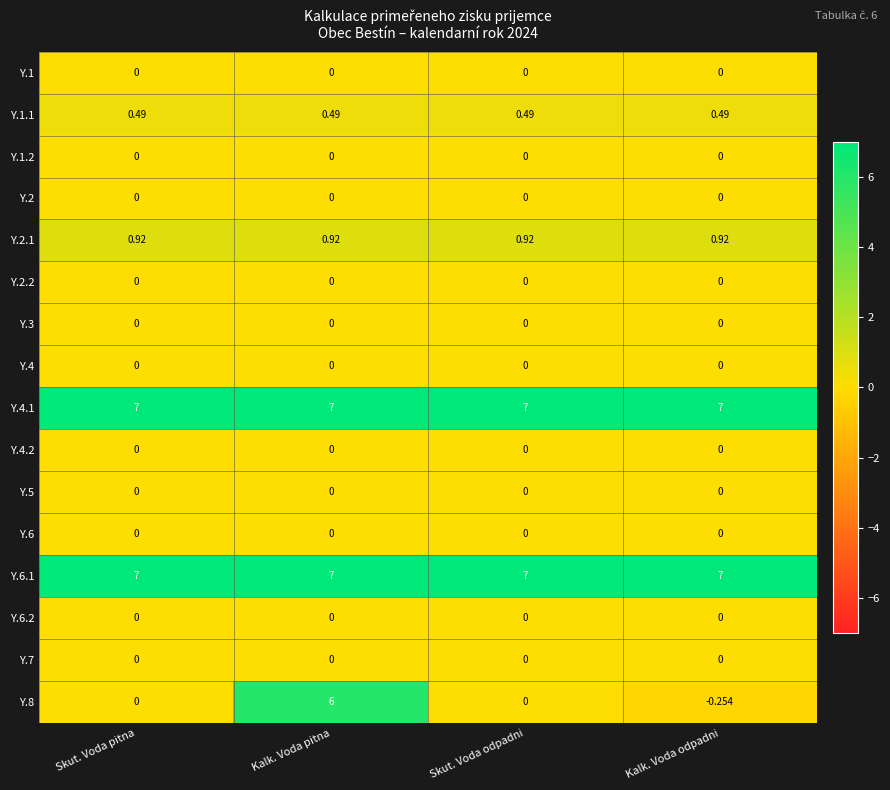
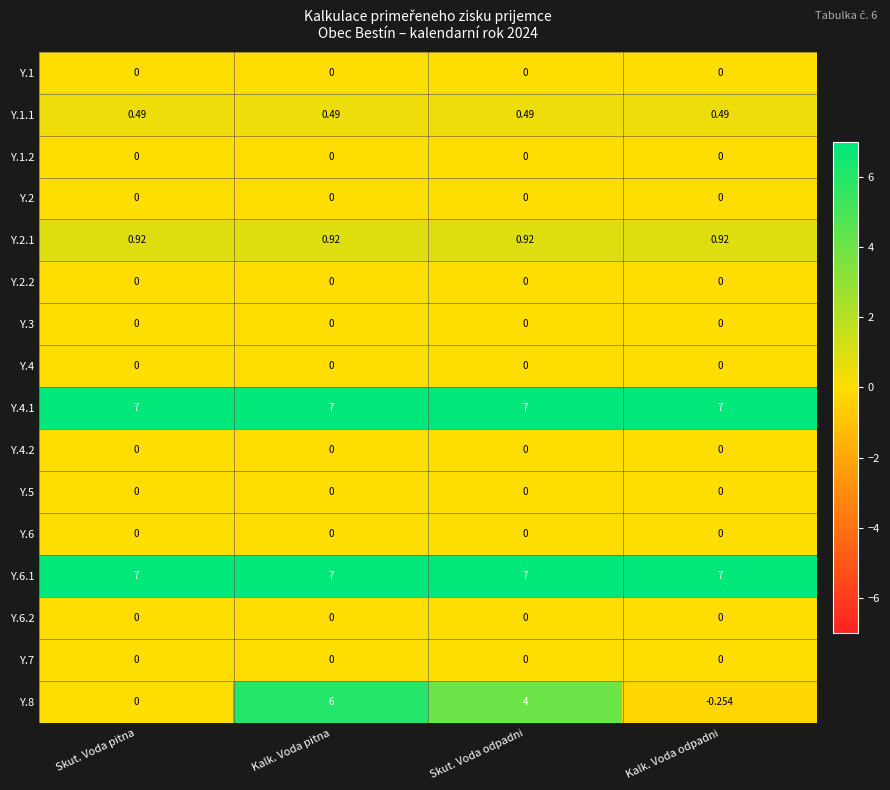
  {
    "Y.1": {
      "Skut. Voda pitna": 0,
      "Kalk. Voda pitna": 0,
      "Skut. Voda odpadni": 0,
      "Kalk. Voda odpadni": 0
    },
    "Y.1.1": {
      "Skut. Voda pitna": 0.49,
      "Kalk. Voda pitna": 0.49,
      "Skut. Voda odpadni": 0.49,
      "Kalk. Voda odpadni": 0.49
    },
    "Y.1.2": {
      "Skut. Voda pitna": 0,
      "Kalk. Voda pitna": 0,
      "Skut. Voda odpadni": 0,
      "Kalk. Voda odpadni": 0
    },
    "Y.2": {
      "Skut. Voda pitna": 0,
      "Kalk. Voda pitna": 0,
      "Skut. Voda odpadni": 0,
      "Kalk. Voda odpadni": 0
    },
    "Y.2.1": {
      "Skut. Voda pitna": 0.92,
      "Kalk. Voda pitna": 0.92,
      "Skut. Voda odpadni": 0.92,
      "Kalk. Voda odpadni": 0.92
    },
    "Y.2.2": {
      "Skut. Voda pitna": 0,
      "Kalk. Voda pitna": 0,
      "Skut. Voda odpadni": 0,
      "Kalk. Voda odpadni": 0
    },
    "Y.3": {
      "Skut. Voda pitna": 0,
      "Kalk. Voda pitna": 0,
      "Skut. Voda odpadni": 0,
      "Kalk. Voda odpadni": 0
    },
    "Y.4": {
      "Skut. Voda pitna": 0,
      "Kalk. Voda pitna": 0,
      "Skut. Voda odpadni": 0,
      "Kalk. Voda odpadni": 0
    },
    "Y.4.1": {
      "Skut. Voda pitna": 7,
      "Kalk. Voda pitna": 7,
      "Skut. Voda odpadni": 7,
      "Kalk. Voda odpadni": 7
    },
    "Y.4.2": {
      "Skut. Voda pitna": 0,
      "Kalk. Voda pitna": 0,
      "Skut. Voda odpadni": 0,
      "Kalk. Voda odpadni": 0
    },
    "Y.5": {
      "Skut. Voda pitna": 0,
      "Kalk. Voda pitna": 0,
      "Skut. Voda odpadni": 0,
      "Kalk. Voda odpadni": 0
    },
    "Y.6": {
      "Skut. Voda pitna": 0,
      "Kalk. Voda pitna": 0,
      "Skut. Voda odpadni": 0,
      "Kalk. Voda odpadni": 0
    },
    "Y.6.1": {
      "Skut. Voda pitna": 7,
      "Kalk. Voda pitna": 7,
      "Skut. Voda odpadni": 7,
      "Kalk. Voda odpadni": 7
    },
    "Y.6.2": {
      "Skut. Voda pitna": 0,
      "Kalk. Voda pitna": 0,
      "Skut. Voda odpadni": 0,
      "Kalk. Voda odpadni": 0
    },
    "Y.7": {
      "Skut. Voda pitna": 0,
      "Kalk. Voda pitna": 0,
      "Skut. Voda odpadni": 0,
      "Kalk. Voda odpadni": 0
    },
    "Y.8": {
      "Skut. Voda pitna": 0,
      "Kalk. Voda pitna": 6,
-     "Skut. Voda odpadni": 0,
+     "Skut. Voda odpadni": 4,
      "Kalk. Voda odpadni": -0.254
    }
  }
